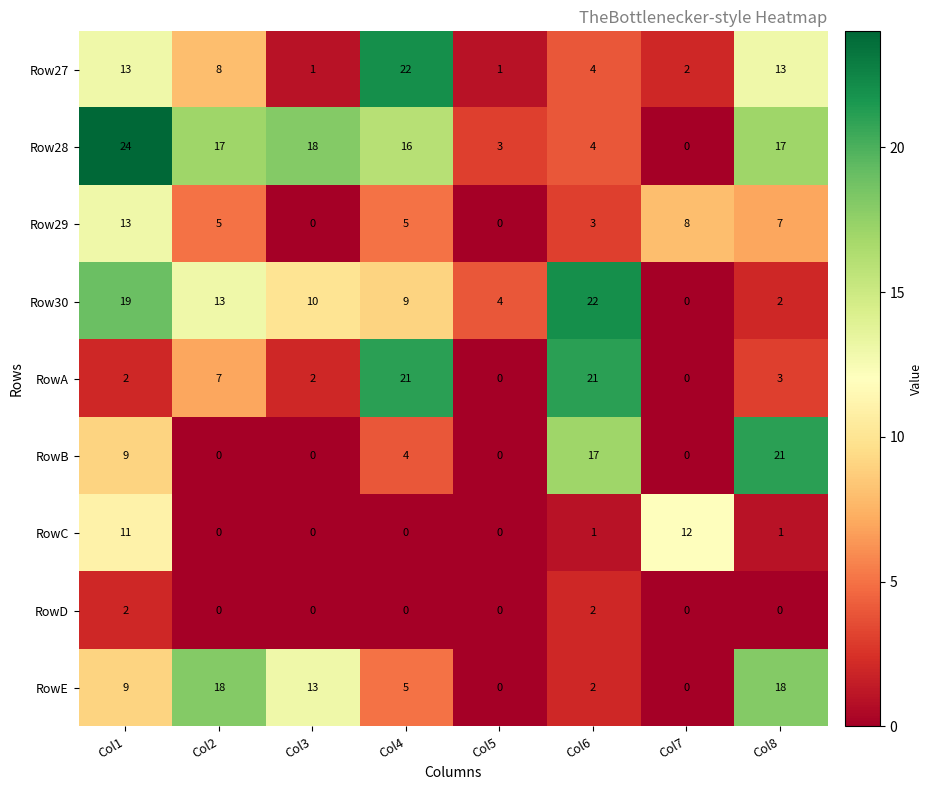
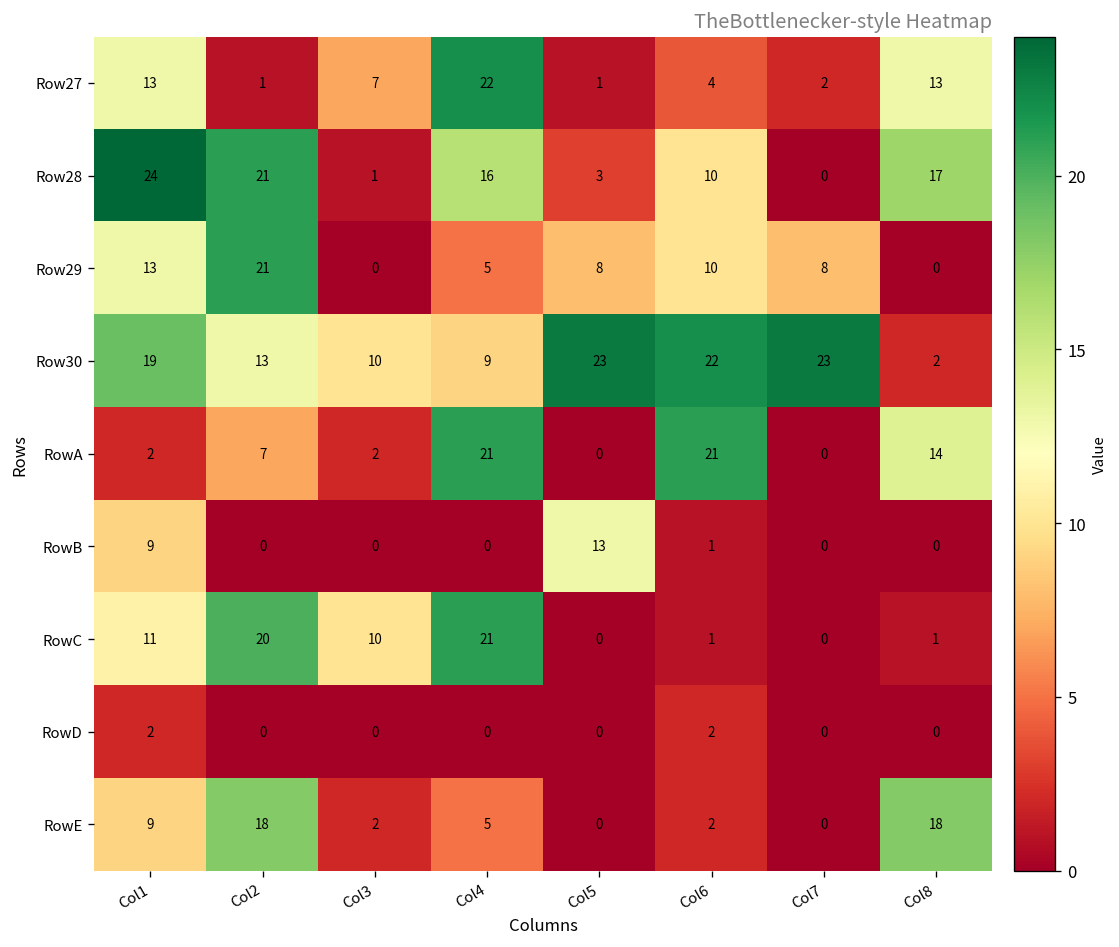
  {
    "Row27": {
      "Col1": 13,
-     "Col2": 8,
-     "Col3": 1,
+     "Col2": 1,
+     "Col3": 7,
      "Col4": 22,
      "Col5": 1,
      "Col6": 4,
      "Col7": 2,
      "Col8": 13
    },
    "Row28": {
      "Col1": 24,
-     "Col2": 17,
-     "Col3": 18,
+     "Col2": 21,
+     "Col3": 1,
      "Col4": 16,
      "Col5": 3,
-     "Col6": 4,
+     "Col6": 10,
      "Col7": 0,
      "Col8": 17
    },
    "Row29": {
      "Col1": 13,
-     "Col2": 5,
+     "Col2": 21,
      "Col3": 0,
      "Col4": 5,
-     "Col5": 0,
-     "Col6": 3,
+     "Col5": 8,
+     "Col6": 10,
      "Col7": 8,
-     "Col8": 7
+     "Col8": 0
    },
    "Row30": {
      "Col1": 19,
      "Col2": 13,
      "Col3": 10,
      "Col4": 9,
-     "Col5": 4,
+     "Col5": 23,
      "Col6": 22,
-     "Col7": 0,
+     "Col7": 23,
      "Col8": 2
    },
    "RowA": {
      "Col1": 2,
      "Col2": 7,
      "Col3": 2,
      "Col4": 21,
      "Col5": 0,
      "Col6": 21,
      "Col7": 0,
-     "Col8": 3
+     "Col8": 14
    },
    "RowB": {
      "Col1": 9,
      "Col2": 0,
      "Col3": 0,
-     "Col4": 4,
-     "Col5": 0,
-     "Col6": 17,
+     "Col4": 0,
+     "Col5": 13,
+     "Col6": 1,
      "Col7": 0,
-     "Col8": 21
+     "Col8": 0
    },
    "RowC": {
      "Col1": 11,
-     "Col2": 0,
-     "Col3": 0,
-     "Col4": 0,
+     "Col2": 20,
+     "Col3": 10,
+     "Col4": 21,
      "Col5": 0,
      "Col6": 1,
-     "Col7": 12,
+     "Col7": 0,
      "Col8": 1
    },
    "RowD": {
      "Col1": 2,
      "Col2": 0,
      "Col3": 0,
      "Col4": 0,
      "Col5": 0,
      "Col6": 2,
      "Col7": 0,
      "Col8": 0
    },
    "RowE": {
      "Col1": 9,
      "Col2": 18,
-     "Col3": 13,
+     "Col3": 2,
      "Col4": 5,
      "Col5": 0,
      "Col6": 2,
      "Col7": 0,
      "Col8": 18
    }
  }
